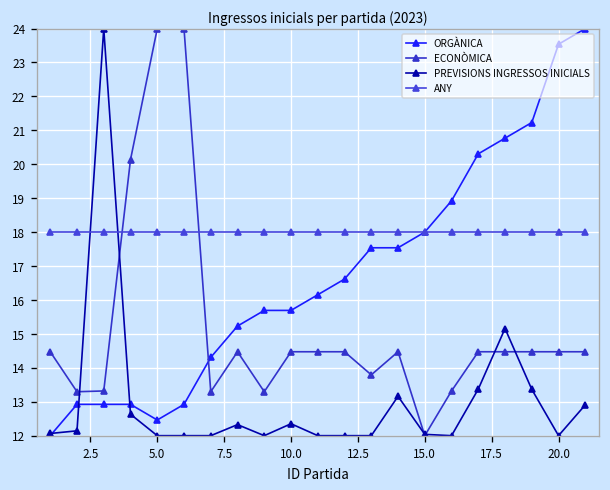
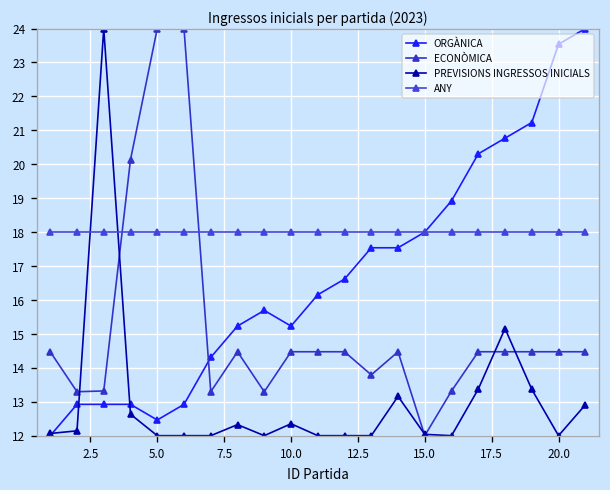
  {
    "ORGÀNICA": {
      "5.0": 12.5,
-     "10.0": 15.7
+     "10.0": 15.2
    },
    "PREVISIONS INGRESSOS INICIALS": {
      "5.0": 12.0,
      "10.0": 12.4,
      "20.0": 12.0
    }
  }
